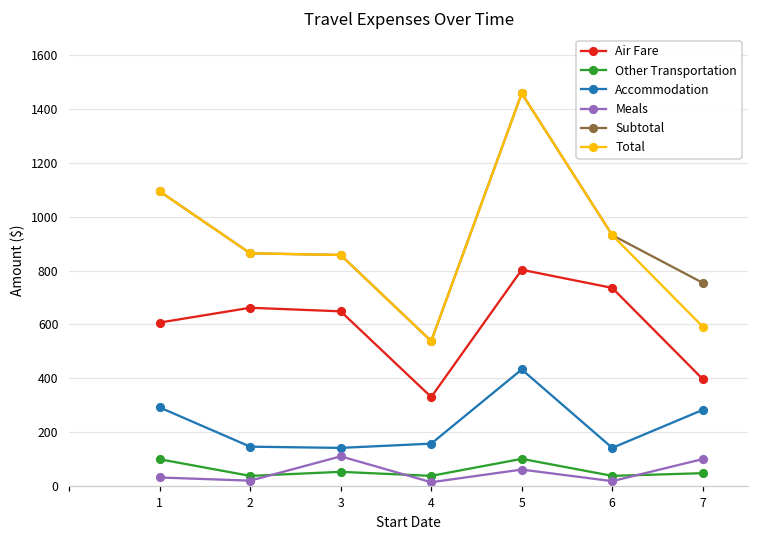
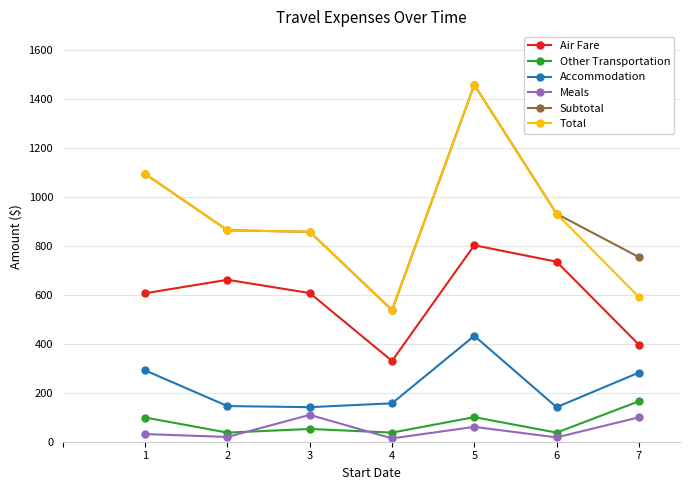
  {
    "Air Fare": {
      "1": 610,
      "2": 660,
-     "3": 650,
+     "3": 610,
      "4": 330,
      "5": 800,
      "6": 740,
      "7": 400
    },
    "Other Transportation": {
      "1": 100,
      "2": 40,
      "3": 50,
      "4": 40,
      "5": 100,
      "6": 40,
-     "7": 50
+     "7": 170
    },
    "Accommodation": {
      "1": 290,
      "2": 150,
      "3": 140,
      "4": 160,
      "5": 430,
      "6": 140,
      "7": 280
    },
    "Meals": {
      "1": 30,
      "2": 20,
      "3": 110,
      "4": 10,
      "5": 60,
      "6": 20,
      "7": 100
    },
    "Subtotal": {
      "7": 750
    },
    "Total": {
      "7": 590
    }
  }
